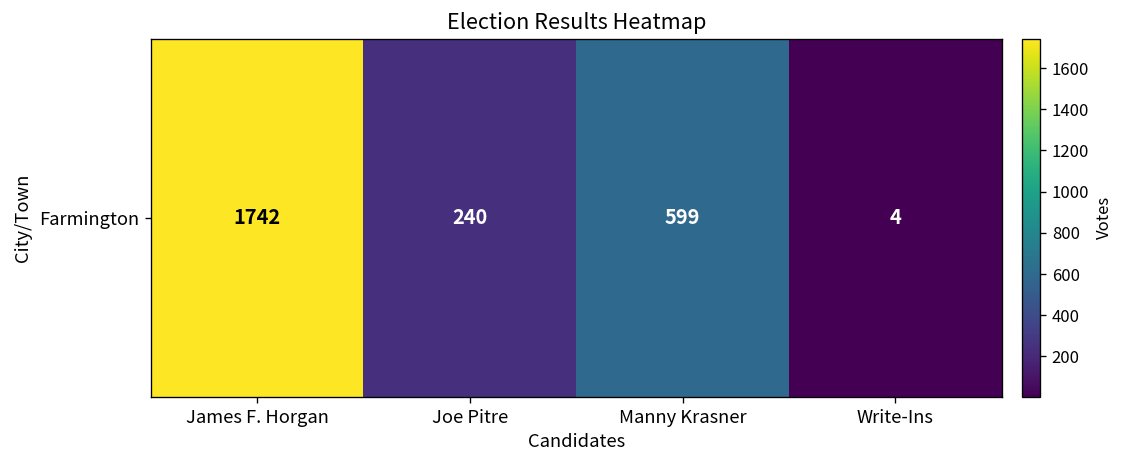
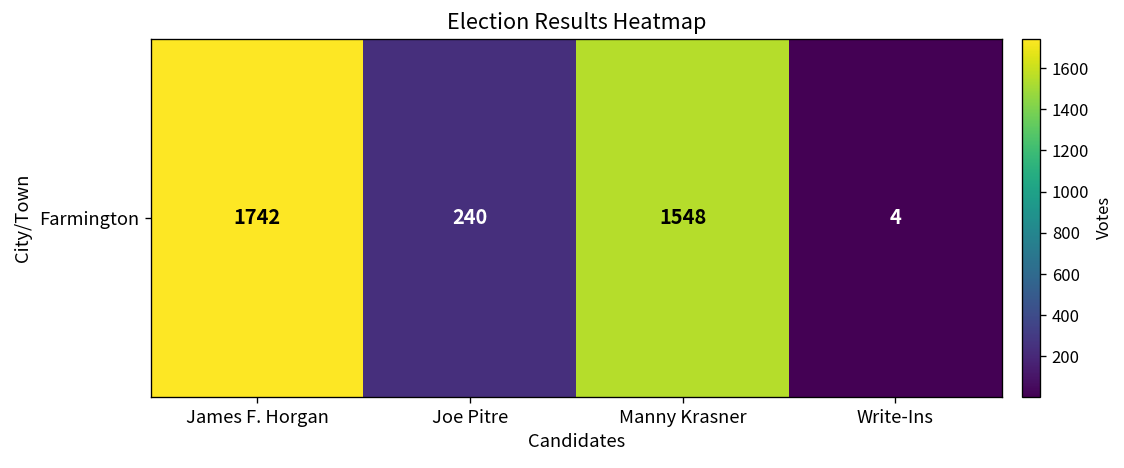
  {
    "Farmington": {
      "James F. Horgan": 1742,
      "Joe Pitre": 240,
-     "Manny Krasner": 599,
+     "Manny Krasner": 1548,
      "Write-Ins": 4
    }
  }
